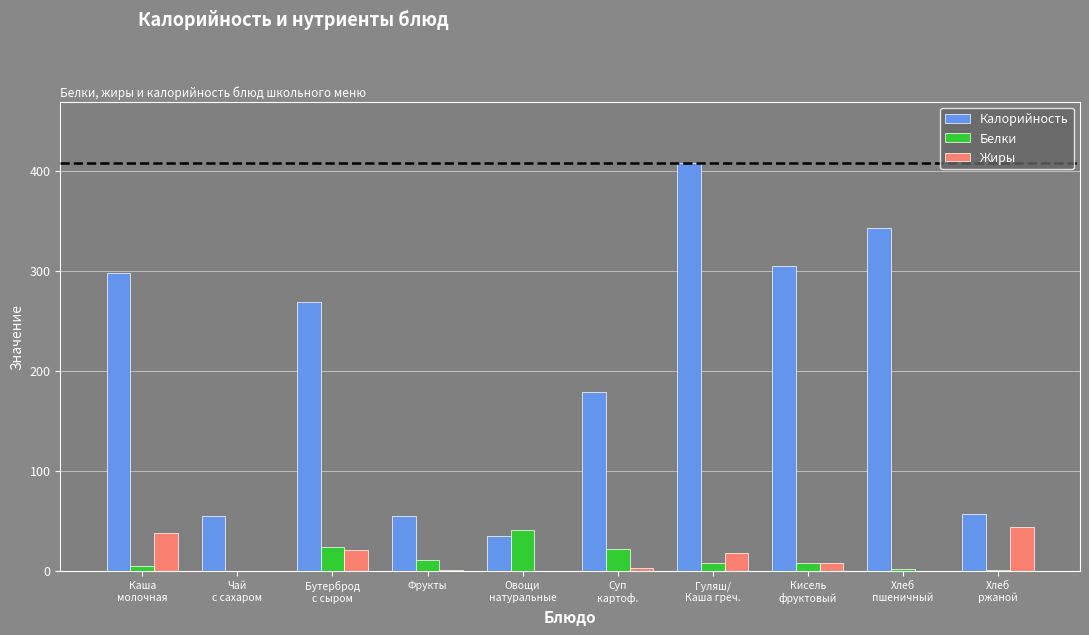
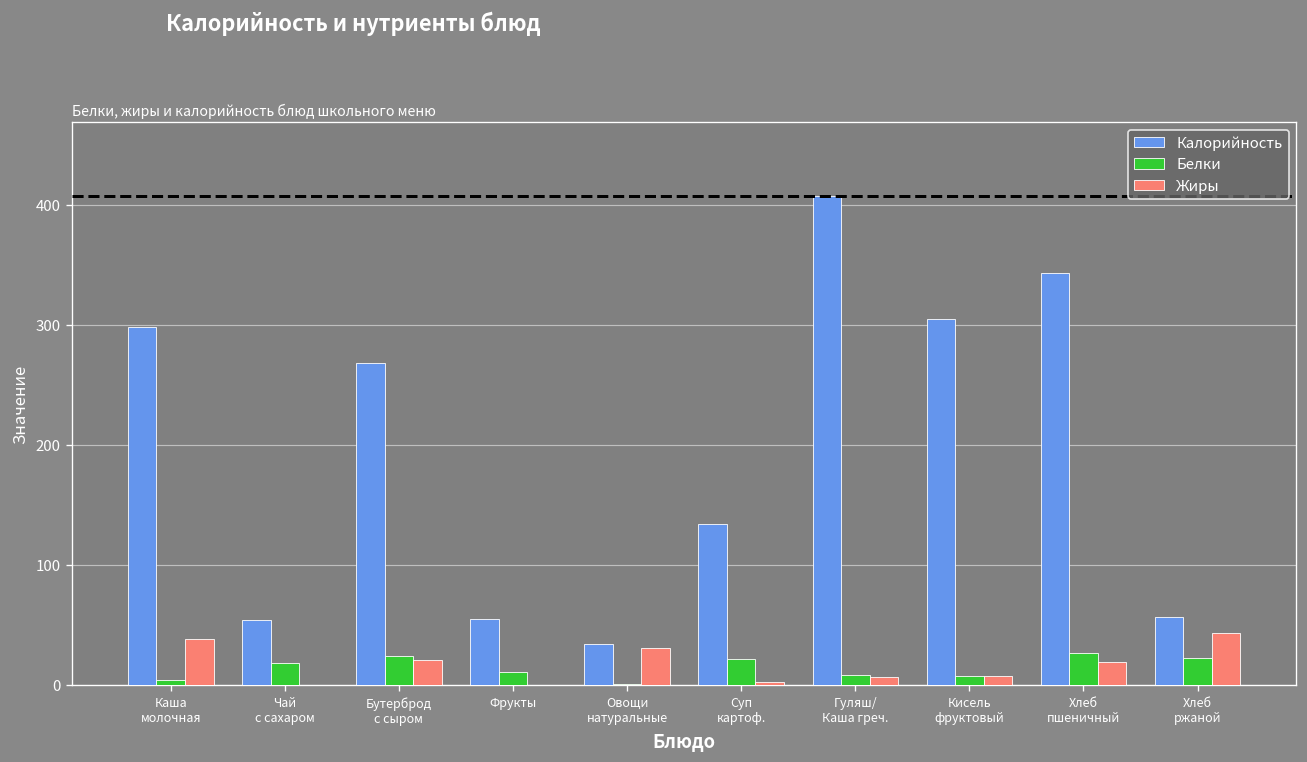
  {
    "Калорийность": {
      "Каша молочная": 298,
      "Чай с сахаром": 54,
      "Бутерброд с сыром": 268,
      "Фрукты": 55,
      "Овощи натуральные": 35,
-     "Суп картоф.": 179,
+     "Суп картоф.": 134,
      "Гуляш/ Каша греч.": 408,
      "Кисель фруктовый": 305,
      "Хлеб пшеничный": 343,
      "Хлеб ржаной": 57
    },
    "Белки": {
      "Каша молочная": 5,
-     "Чай с сахаром": 0,
+     "Чай с сахаром": 18,
      "Бутерброд с сыром": 24,
      "Фрукты": 11,
-     "Овощи натуральные": 41,
+     "Овощи натуральные": 1,
      "Суп картоф.": 22,
      "Гуляш/ Каша греч.": 8,
      "Кисель фруктовый": 8,
-     "Хлеб пшеничный": 2,
-     "Хлеб ржаной": 1
+     "Хлеб пшеничный": 26,
+     "Хлеб ржаной": 22
    },
    "Жиры": {
      "Каша молочная": 38,
      "Бутерброд с сыром": 21,
-     "Овощи натуральные": 0,
+     "Овощи натуральные": 31,
      "Суп картоф.": 3,
-     "Гуляш/ Каша греч.": 18,
+     "Гуляш/ Каша греч.": 6,
      "Кисель фруктовый": 8,
-     "Хлеб пшеничный": 0,
+     "Хлеб пшеничный": 19,
      "Хлеб ржаной": 44
    }
  }
